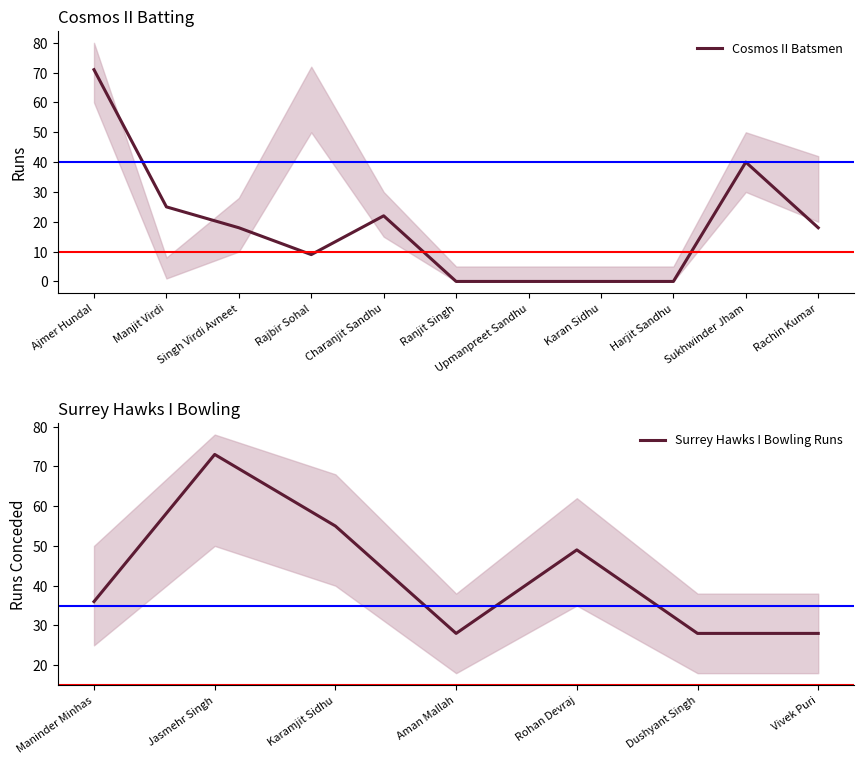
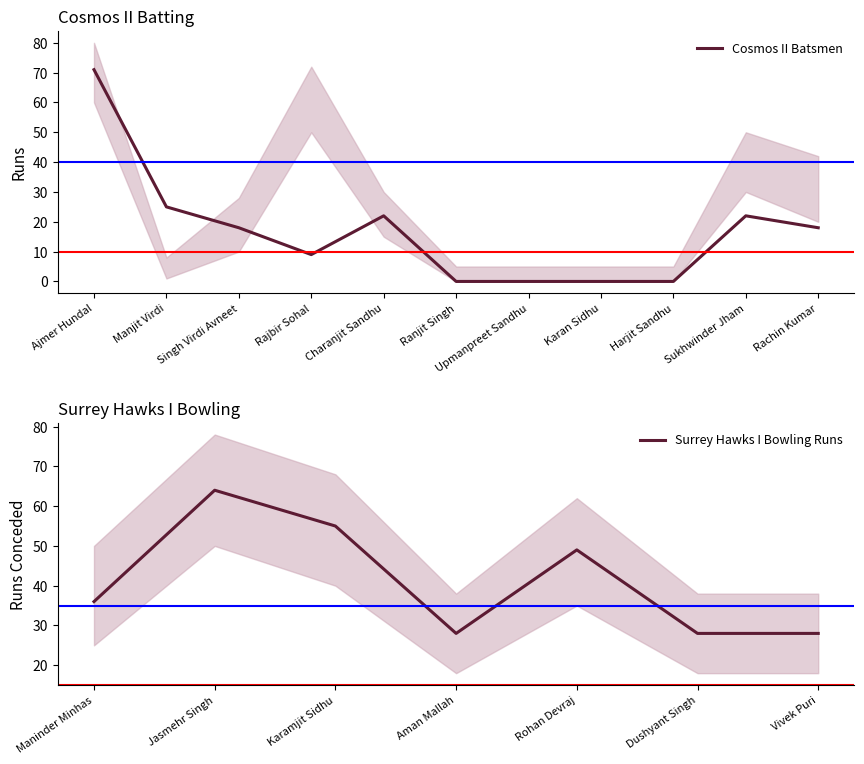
  {
    "Cosmos II Batting": {
      "Cosmos II Batsmen": {
        "Ajmer Hundal": 71,
        "Manjit Virdi": 25,
        "Singh Virdi Avneet": 18,
        "Rajbir Sohal": 9,
        "Charanjit Sandhu": 22,
        "Ranjit Singh": 0,
        "Upmanpreet Sandhu": 0,
        "Karan Sidhu": 0,
        "Harjit Sandhu": 0,
-       "Sukhwinder Jham": 40,
+       "Sukhwinder Jham": 22,
        "Rachin Kumar": 18
      }
    },
    "Surrey Hawks I Bowling": {
      "Surrey Hawks I Bowling Runs": {
        "Maninder Minhas": 36,
-       "Jasmehr Singh": 73,
+       "Jasmehr Singh": 64,
        "Karamjit Sidhu": 55,
        "Aman Mallah": 28,
        "Rohan Devraj": 49,
        "Dushyant Singh": 28,
        "Vivek Puri": 28
      }
    }
  }
